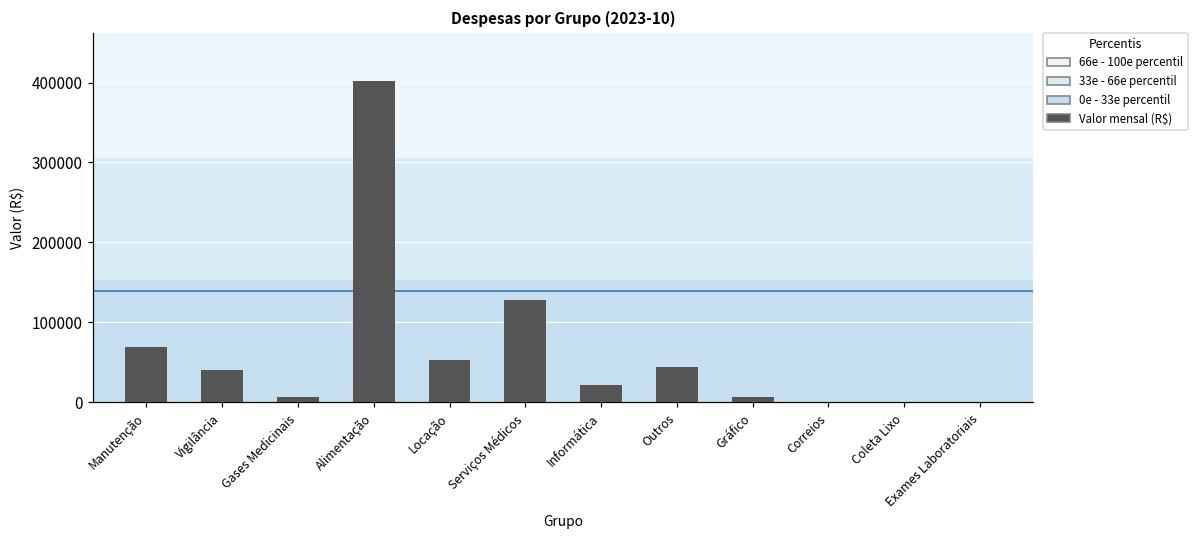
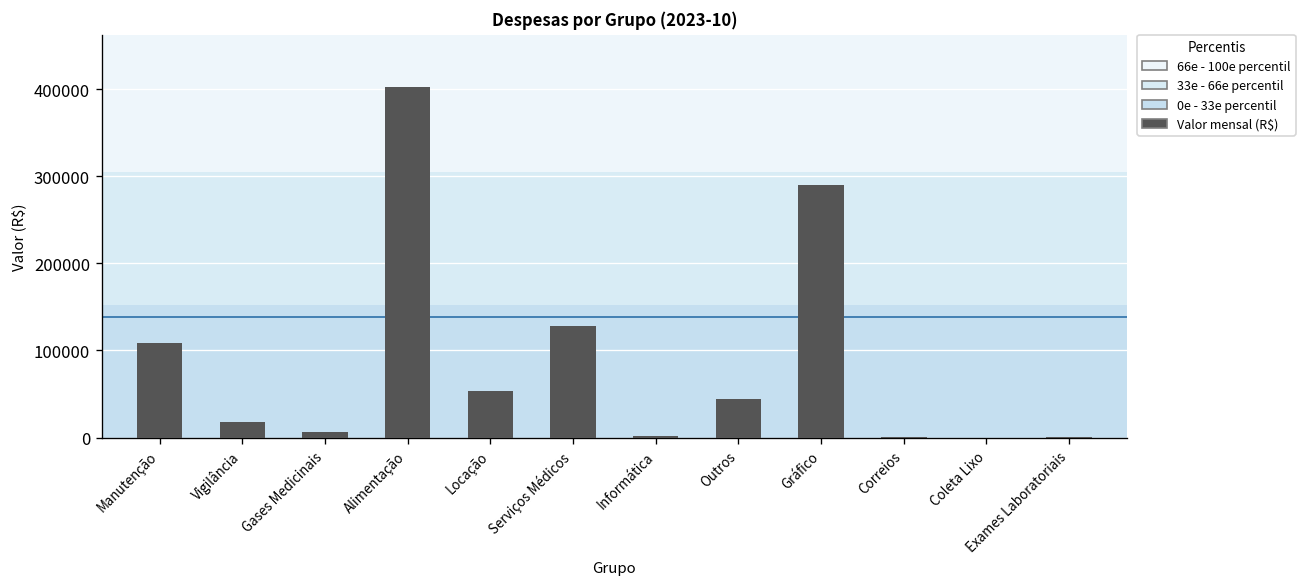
  {
-   "Manutenção": 70000,
-   "Vigilância": 40000,
+   "Manutenção": 110000,
+   "Vigilância": 20000,
    "Gases Medicinais": 10000,
    "Alimentação": 400000,
    "Locação": 50000,
    "Serviços Médicos": 130000,
-   "Informática": 20000,
+   "Informática": 0,
    "Outros": 40000,
-   "Gráfico": 10000,
+   "Gráfico": 290000,
    "Coleta Lixo": 0
  }
